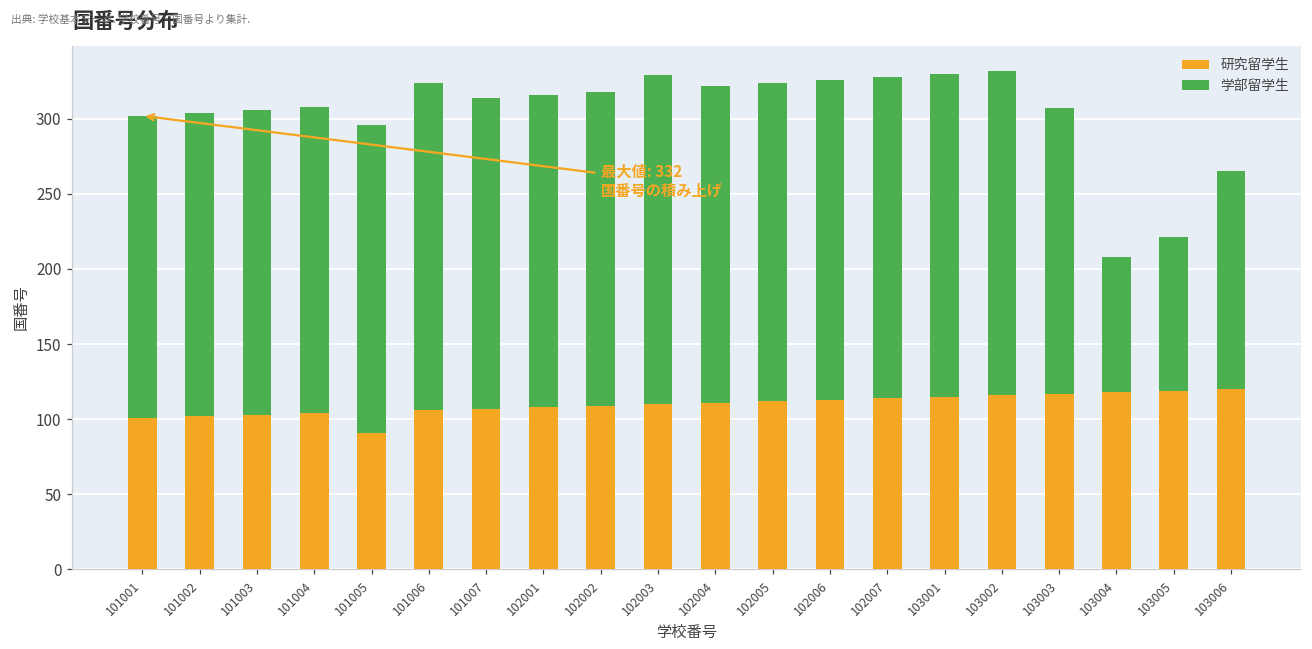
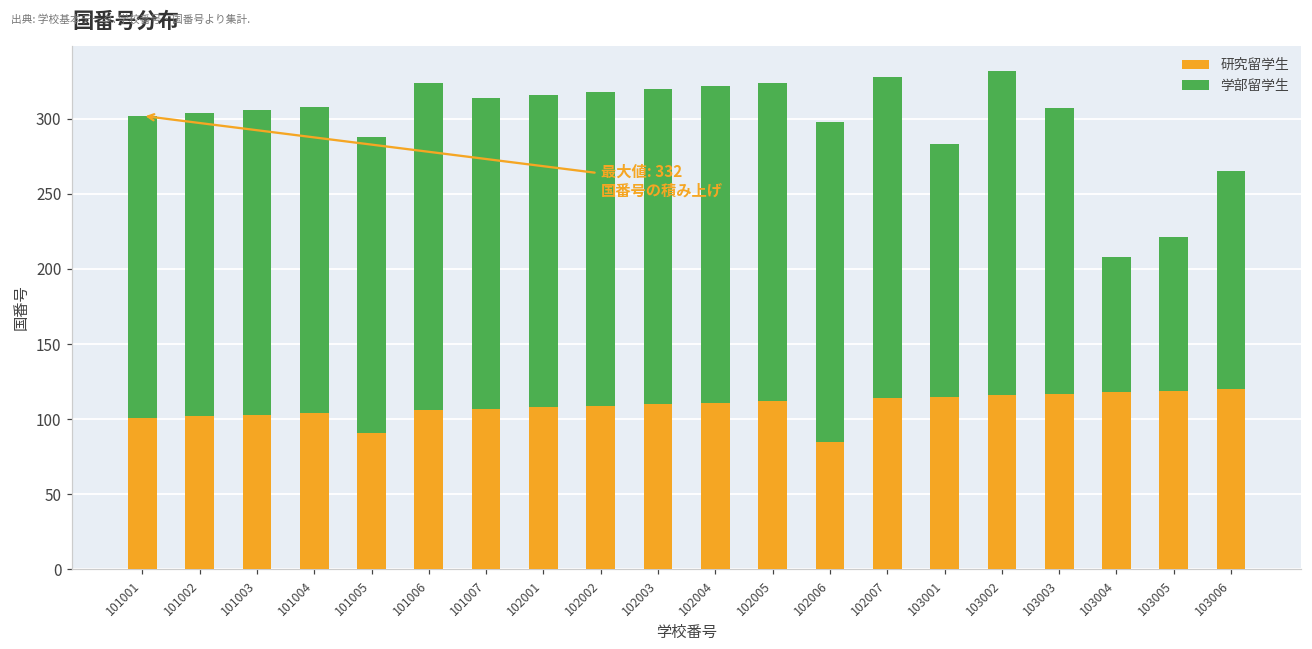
  {
    "研究留学生": {
      "101001": 101,
      "101002": 102,
      "101003": 103,
      "101004": 104,
      "101005": 91,
      "101006": 106,
      "101007": 107,
      "102001": 108,
      "102002": 109,
      "102003": 110,
      "102004": 111,
      "102005": 112,
-     "102006": 113,
+     "102006": 85,
      "102007": 114,
      "103001": 115,
      "103002": 116,
      "103003": 117,
      "103004": 118,
      "103005": 119,
      "103006": 120
    },
    "学部留学生": {
      "101001": 201,
      "101002": 202,
      "101003": 203,
      "101004": 204,
-     "101005": 205,
+     "101005": 197,
      "101007": 207,
      "102001": 208,
      "102002": 209,
-     "102003": 219,
+     "102003": 210,
      "102004": 211,
      "102005": 212,
      "102006": 213,
      "102007": 214,
-     "103001": 215,
+     "103001": 168,
      "103002": 216,
      "103003": 190,
      "103004": 90,
      "103005": 102,
      "103006": 145
    }
  }
